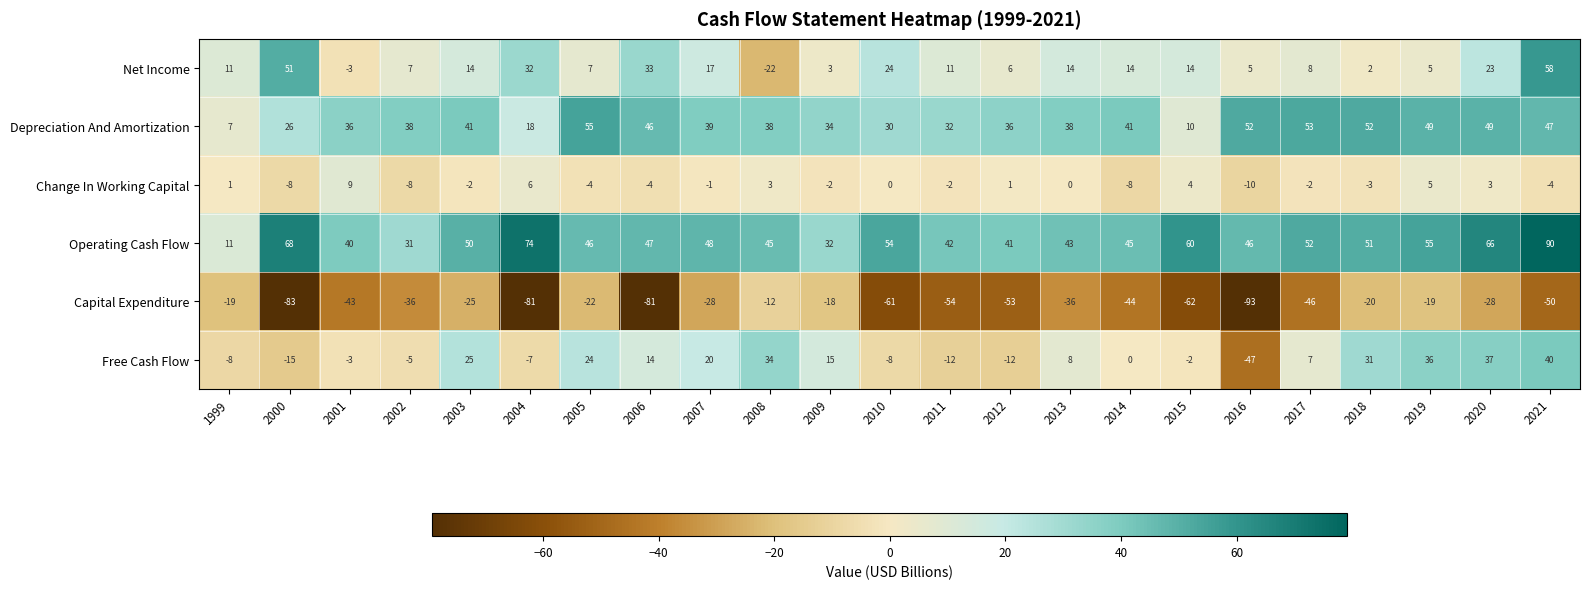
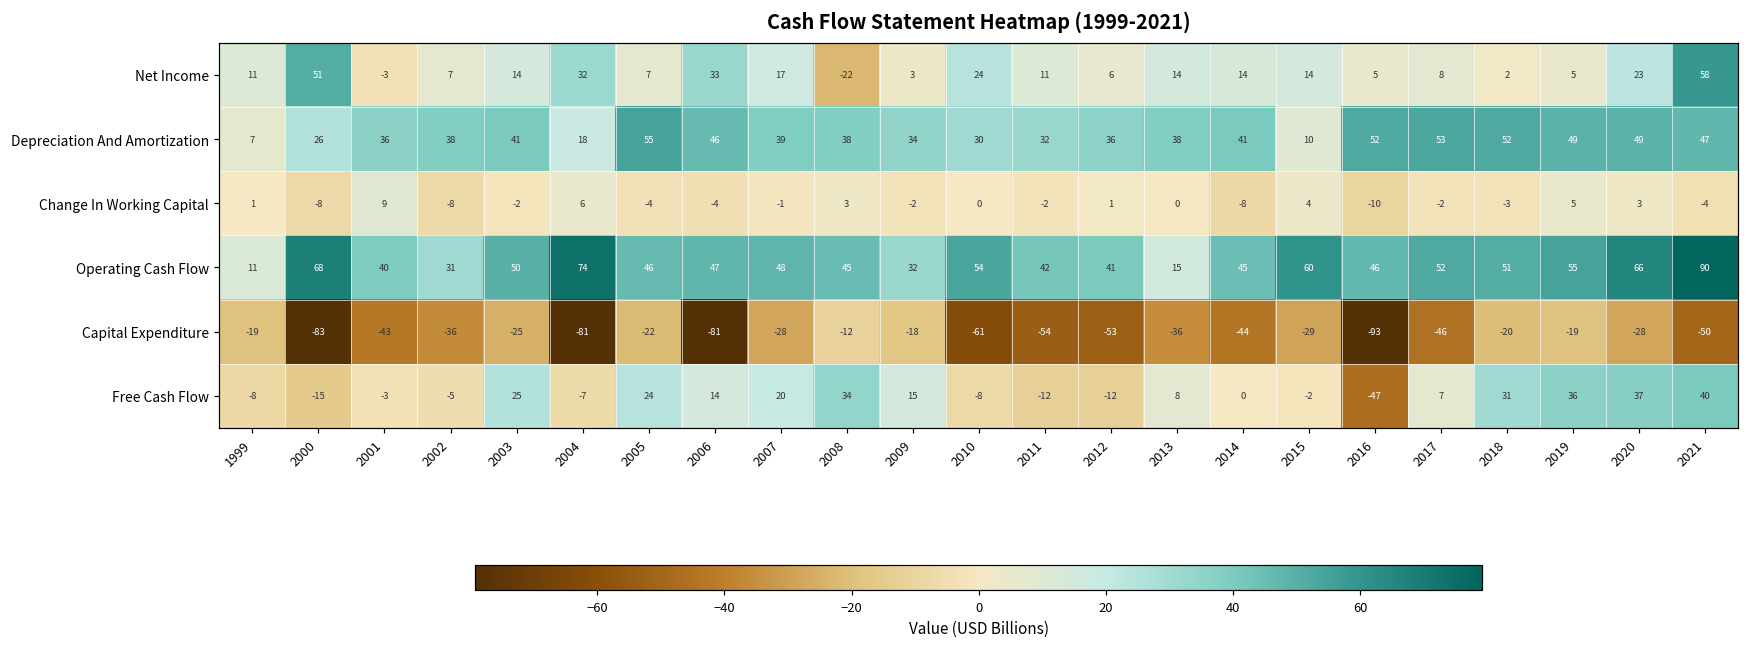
  {
    "Net Income": {
      "1999": 11,
      "2000": 51,
      "2001": -3,
      "2002": 7,
      "2003": 14,
      "2004": 32,
      "2005": 7,
      "2006": 33,
      "2007": 17,
      "2008": -22,
      "2009": 3,
      "2010": 24,
      "2011": 11,
      "2012": 6,
      "2013": 14,
      "2014": 14,
      "2015": 14,
      "2016": 5,
      "2017": 8,
      "2018": 2,
      "2019": 5,
      "2020": 23,
      "2021": 58
    },
    "Depreciation And Amortization": {
      "1999": 7,
      "2000": 26,
      "2001": 36,
      "2002": 38,
      "2003": 41,
      "2004": 18,
      "2005": 55,
      "2006": 46,
      "2007": 39,
      "2008": 38,
      "2009": 34,
      "2010": 30,
      "2011": 32,
      "2012": 36,
      "2013": 38,
      "2014": 41,
      "2015": 10,
      "2016": 52,
      "2017": 53,
      "2018": 52,
      "2019": 49,
      "2020": 49,
      "2021": 47
    },
    "Change In Working Capital": {
      "1999": 1,
      "2000": -8,
      "2001": 9,
      "2002": -8,
      "2003": -2,
      "2004": 6,
      "2005": -4,
      "2006": -4,
      "2007": -1,
      "2008": 3,
      "2009": -2,
      "2010": 0,
      "2011": -2,
      "2012": 1,
      "2013": 0,
      "2014": -8,
      "2015": 4,
      "2016": -10,
      "2017": -2,
      "2018": -3,
      "2019": 5,
      "2020": 3,
      "2021": -4
    },
    "Operating Cash Flow": {
      "1999": 11,
      "2000": 68,
      "2001": 40,
      "2002": 31,
      "2003": 50,
      "2004": 74,
      "2005": 46,
      "2006": 47,
      "2007": 48,
      "2008": 45,
      "2009": 32,
      "2010": 54,
      "2011": 42,
      "2012": 41,
-     "2013": 43,
+     "2013": 15,
      "2014": 45,
      "2015": 60,
      "2016": 46,
      "2017": 52,
      "2018": 51,
      "2019": 55,
      "2020": 66,
      "2021": 90
    },
    "Capital Expenditure": {
      "1999": -19,
      "2000": -83,
      "2001": -43,
      "2002": -36,
      "2003": -25,
      "2004": -81,
      "2005": -22,
      "2006": -81,
      "2007": -28,
      "2008": -12,
      "2009": -18,
      "2010": -61,
      "2011": -54,
      "2012": -53,
      "2013": -36,
      "2014": -44,
-     "2015": -62,
+     "2015": -29,
      "2016": -93,
      "2017": -46,
      "2018": -20,
      "2019": -19,
      "2020": -28,
      "2021": -50
    },
    "Free Cash Flow": {
      "1999": -8,
      "2000": -15,
      "2001": -3,
      "2002": -5,
      "2003": 25,
      "2004": -7,
      "2005": 24,
      "2006": 14,
      "2007": 20,
      "2008": 34,
      "2009": 15,
      "2010": -8,
      "2011": -12,
      "2012": -12,
      "2013": 8,
      "2014": 0,
      "2015": -2,
      "2016": -47,
      "2017": 7,
      "2018": 31,
      "2019": 36,
      "2020": 37,
      "2021": 40
    }
  }
